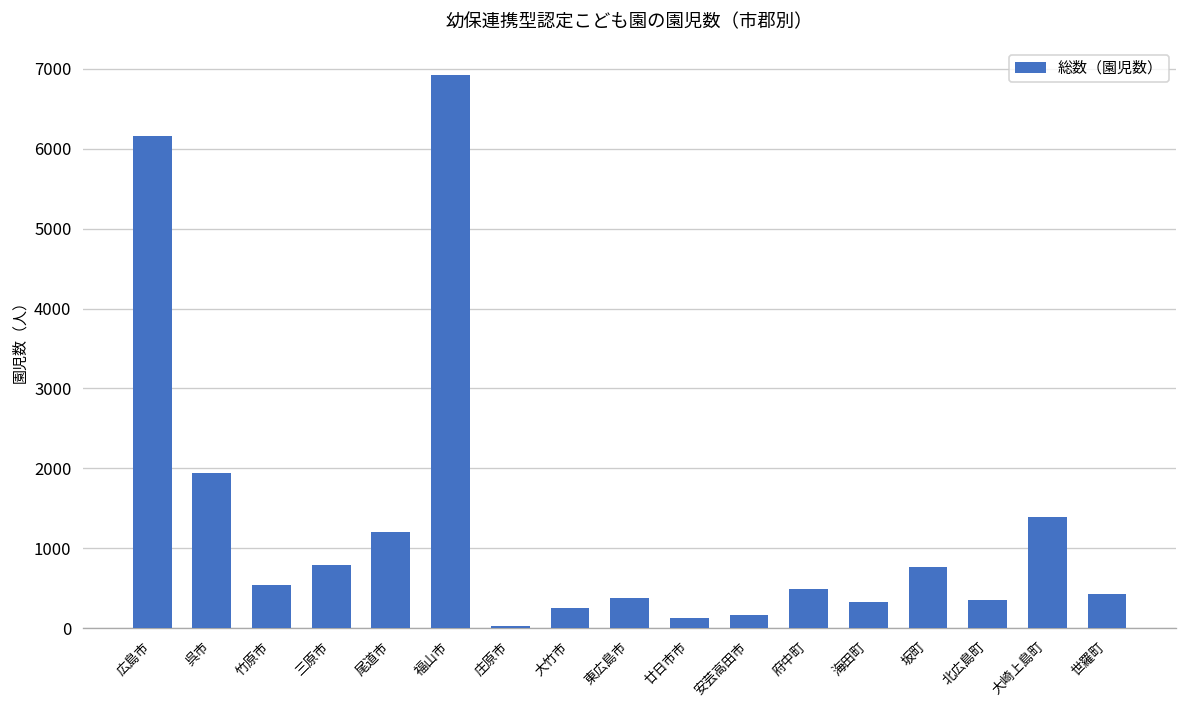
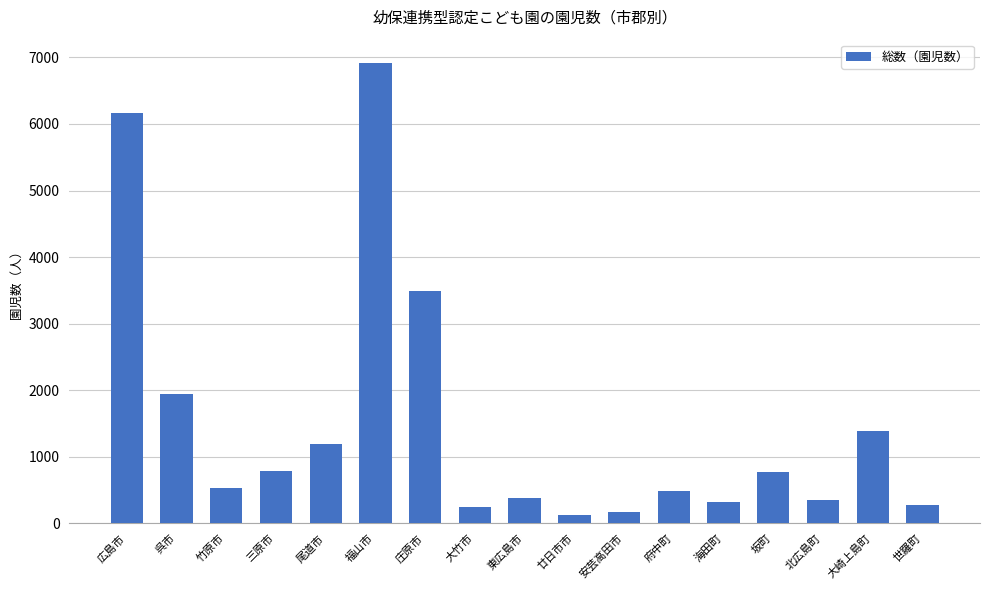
  {
    "広島市": 6200,
    "呉市": 1900,
    "竹原市": 500,
    "三原市": 800,
    "尾道市": 1200,
    "福山市": 6900,
-   "庄原市": 0,
+   "庄原市": 3500,
    "大竹市": 300,
    "東広島市": 400,
    "廿日市市": 100,
    "安芸高田市": 200,
    "府中町": 500,
    "海田町": 300,
    "坂町": 800,
    "北広島町": 400,
    "大崎上島町": 1400,
-   "世羅町": 400
+   "世羅町": 300
  }
